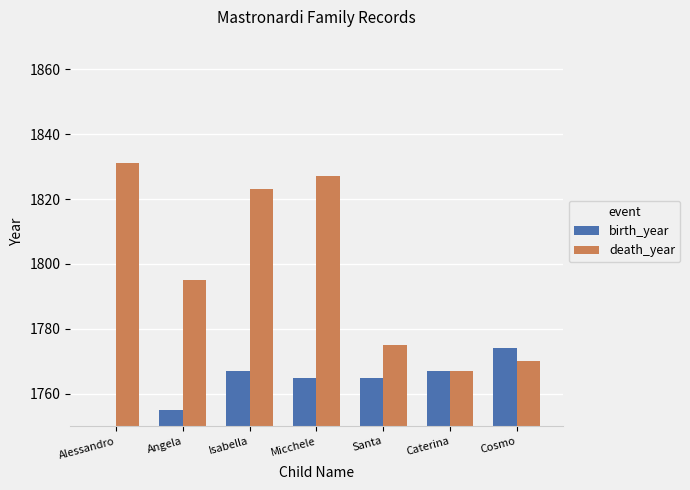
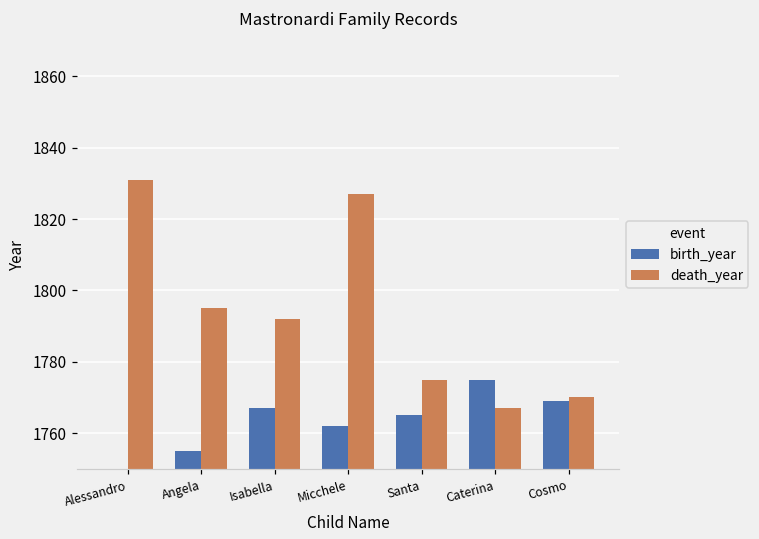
  {
    "birth_year": {
      "Angela": 1755,
      "Isabella": 1767,
-     "Micchele": 1765,
+     "Micchele": 1762,
      "Santa": 1765,
-     "Caterina": 1767,
-     "Cosmo": 1774
+     "Caterina": 1775,
+     "Cosmo": 1769
    },
    "death_year": {
      "Alessandro": 1831,
      "Angela": 1795,
-     "Isabella": 1823,
+     "Isabella": 1792,
      "Micchele": 1827,
      "Santa": 1775,
      "Caterina": 1767,
      "Cosmo": 1770
    }
  }
